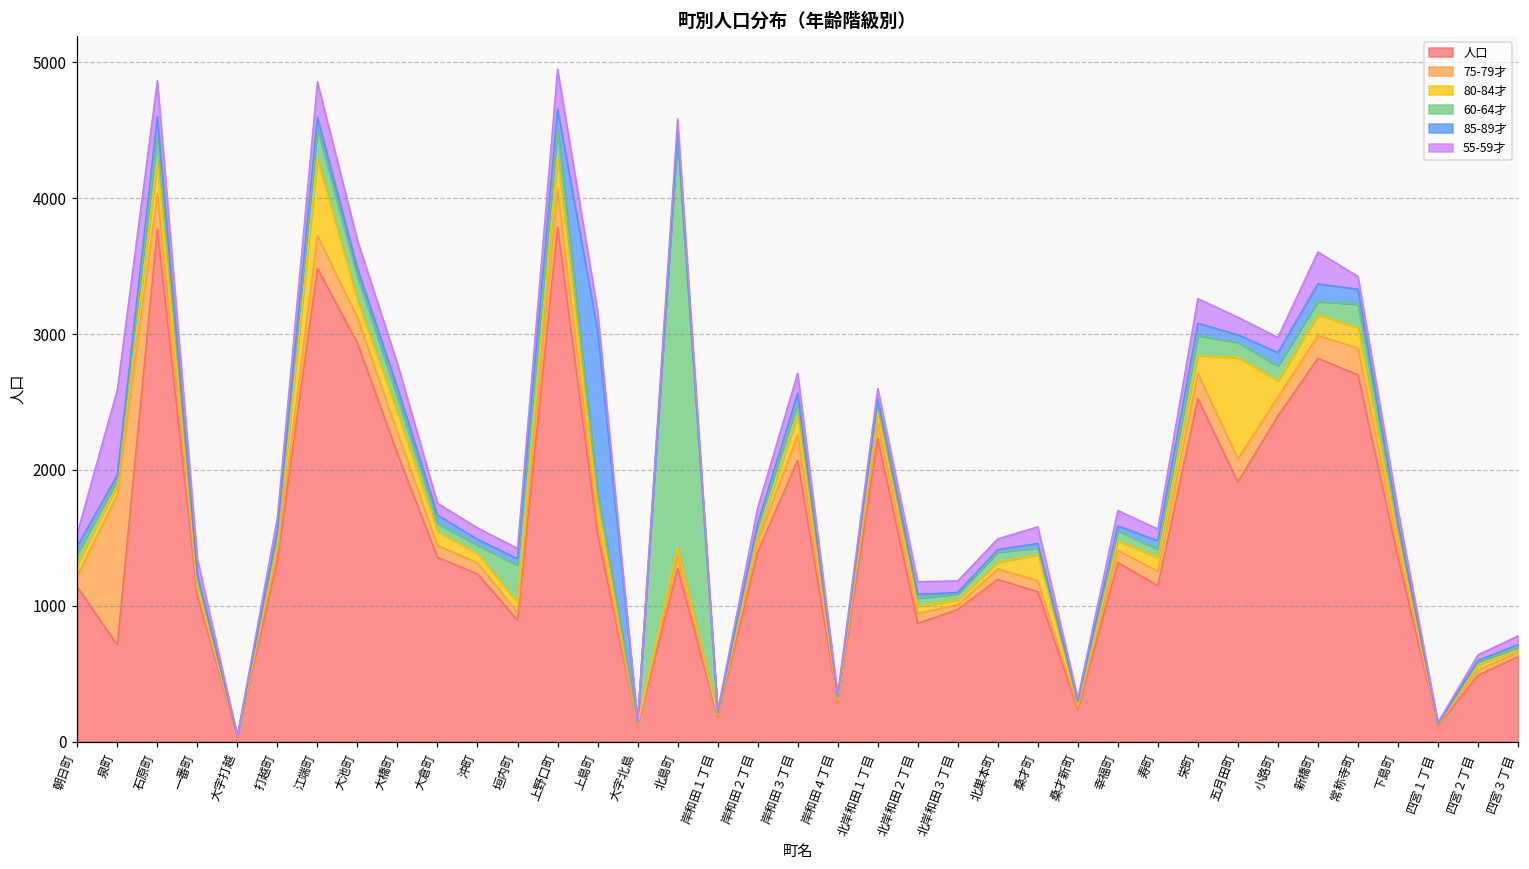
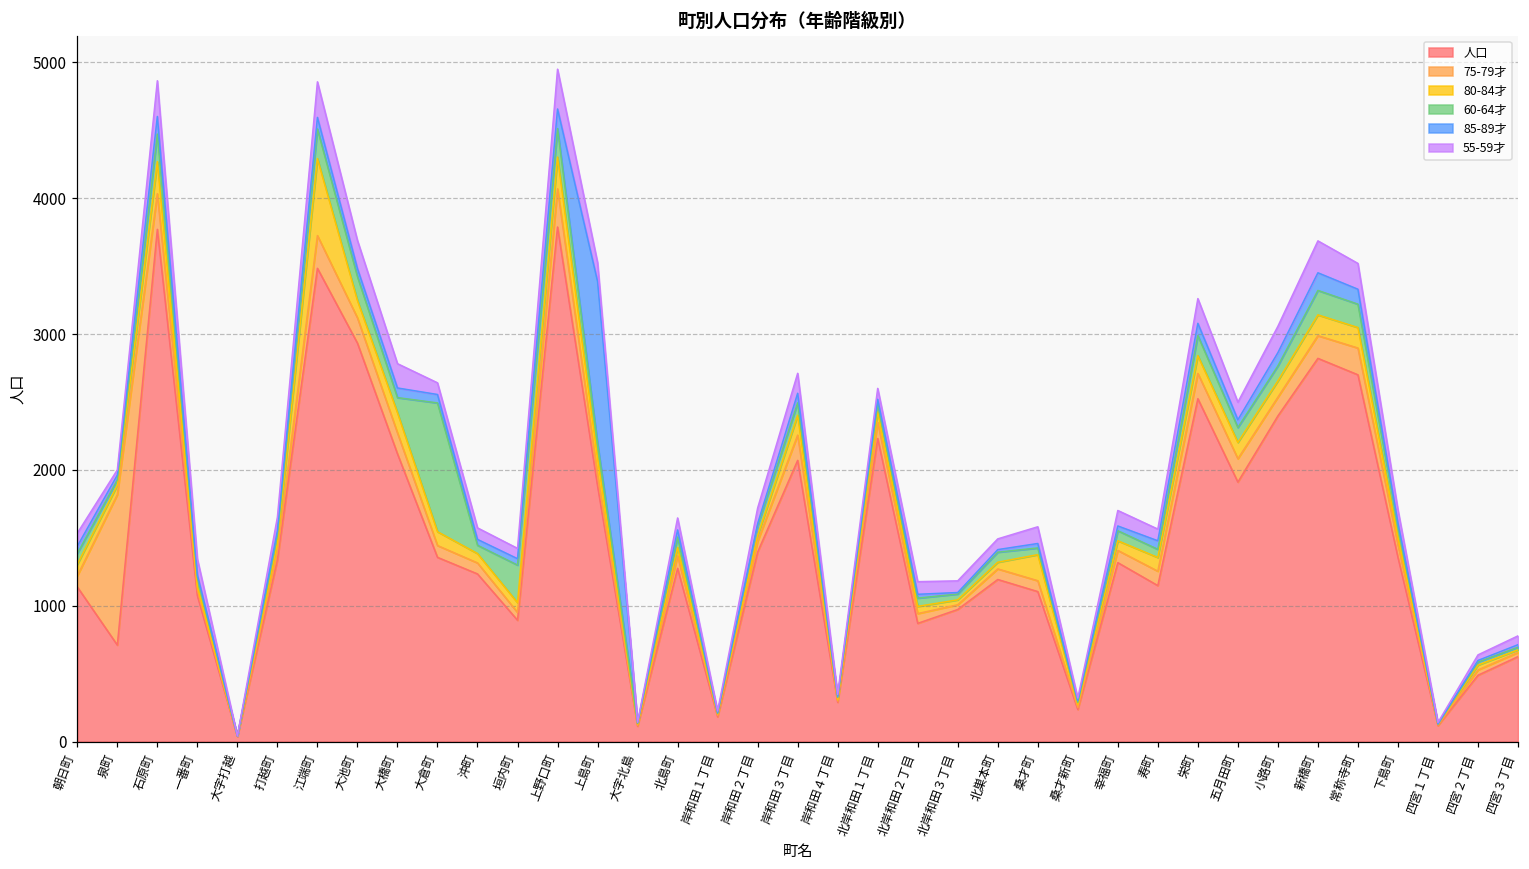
  {
    "人口": {
      "朝日町": 1140,
      "泉町": 710,
      "石原町": 3770,
      "一番町": 1070,
      "打越町": 1340,
      "江端町": 3480,
      "大池町": 2930,
      "大橋町": 2120,
      "大倉町": 1360,
      "沖町": 1230,
      "垣内町": 890,
      "上野口町": 3790,
-     "上島町": 1530,
+     "上島町": 1880,
      "北島町": 1280,
      "岸和田２丁目": 1400,
      "岸和田３丁目": 2070,
      "北岸和田１丁目": 2230,
      "北岸和田２丁目": 870,
      "北岸和田３丁目": 970,
      "北巣本町": 1190,
      "桑才町": 1100,
      "幸福町": 1320,
      "寿町": 1150,
      "栄町": 2520,
      "五月田町": 1910,
      "小路町": 2400,
      "新橋町": 2820,
      "常称寺町": 2700,
      "下島町": 1360,
      "四宮２丁目": 490,
      "四宮３丁目": 630
    },
    "75-79才": {
      "朝日町": 80,
      "泉町": 1110,
      "石原町": 260,
      "一番町": 40,
      "打越町": 70,
      "江端町": 240,
      "大池町": 190,
      "大橋町": 150,
      "大倉町": 90,
      "沖町": 80,
      "垣内町": 60,
      "上野口町": 280,
      "上島町": 80,
      "北島町": 90,
      "岸和田２丁目": 80,
      "岸和田３丁目": 190,
      "北岸和田１丁目": 120,
      "北岸和田２丁目": 70,
      "北岸和田３丁目": 40,
      "北巣本町": 80,
      "桑才町": 80,
      "幸福町": 90,
      "寿町": 110,
      "栄町": 190,
      "五月田町": 170,
      "小路町": 140,
      "新橋町": 170,
      "常称寺町": 200,
      "下島町": 90,
      "四宮２丁目": 40
    },
    "80-84才": {
      "朝日町": 80,
      "泉町": 70,
      "石原町": 240,
      "一番町": 30,
      "打越町": 50,
      "江端町": 570,
      "大池町": 130,
      "大橋町": 150,
      "大倉町": 100,
      "沖町": 70,
      "垣内町": 70,
      "上野口町": 230,
      "上島町": 130,
      "北島町": 60,
      "岸和田２丁目": 40,
      "岸和田３丁目": 150,
      "北岸和田１丁目": 80,
      "北岸和田２丁目": 50,
      "北岸和田３丁目": 40,
      "北巣本町": 50,
      "桑才町": 190,
      "幸福町": 70,
      "寿町": 100,
      "栄町": 130,
-     "五月田町": 750,
+     "五月田町": 120,
      "小路町": 120,
      "新橋町": 150,
      "常称寺町": 150,
      "下島町": 60,
      "四宮２丁目": 40
    },
    "60-64才": {
      "朝日町": 80,
      "泉町": 40,
      "石原町": 200,
      "打越町": 60,
      "江端町": 220,
      "大池町": 180,
      "大橋町": 110,
-     "大倉町": 60,
+     "大倉町": 950,
      "沖町": 60,
      "垣内町": 280,
      "上野口町": 210,
      "上島町": 110,
-     "北島町": 3010,
+     "北島町": 80,
      "岸和田３丁目": 90,
      "北岸和田１丁目": 60,
      "北岸和田２丁目": 60,
      "桑才町": 50,
      "幸福町": 70,
      "寿町": 60,
      "栄町": 150,
      "五月田町": 110,
      "小路町": 110,
-     "新橋町": 100,
+     "新橋町": 180,
      "常称寺町": 170,
      "下島町": 80
    },
    "85-89才": {
      "朝日町": 50,
      "泉町": 40,
      "石原町": 130,
      "打越町": 30,
      "江端町": 90,
      "大池町": 60,
      "大橋町": 70,
      "大倉町": 60,
      "沖町": 40,
      "垣内町": 50,
      "上野口町": 140,
      "上島町": 1190,
      "北島町": 50,
      "岸和田３丁目": 70,
      "北岸和田１丁目": 40,
      "北岸和田２丁目": 30,
      "桑才町": 30,
      "幸福町": 40,
      "寿町": 60,
      "栄町": 90,
      "五月田町": 60,
      "小路町": 100,
      "新橋町": 130,
      "常称寺町": 110,
      "下島町": 30
    },
    "55-59才": {
      "朝日町": 100,
-     "泉町": 630,
+     "泉町": 40,
      "石原町": 260,
      "一番町": 120,
      "打越町": 100,
      "江端町": 260,
      "大池町": 210,
      "大橋町": 180,
      "大倉町": 90,
      "沖町": 90,
      "垣内町": 80,
      "上野口町": 290,
      "上島町": 140,
      "北島町": 90,
      "岸和田２丁目": 120,
      "岸和田３丁目": 150,
      "北岸和田１丁目": 80,
      "北岸和田２丁目": 90,
      "北岸和田３丁目": 90,
      "北巣本町": 80,
      "桑才町": 120,
      "幸福町": 110,
      "寿町": 90,
      "栄町": 180,
      "五月田町": 130,
-     "小路町": 110,
+     "小路町": 190,
      "新橋町": 240,
-     "常称寺町": 100,
+     "常称寺町": 190,
      "下島町": 100,
      "四宮２丁目": 40,
      "四宮３丁目": 70
    }
  }
